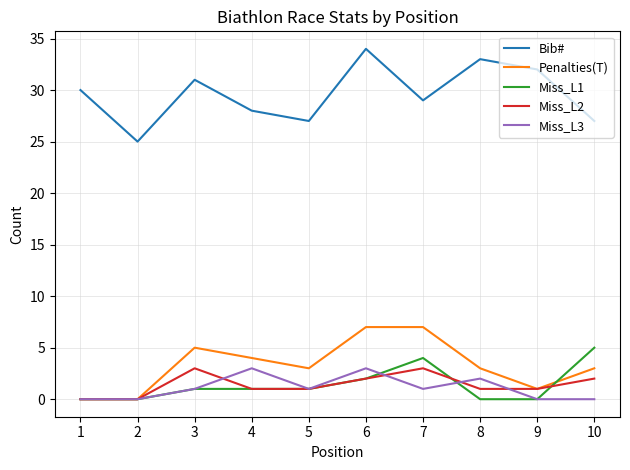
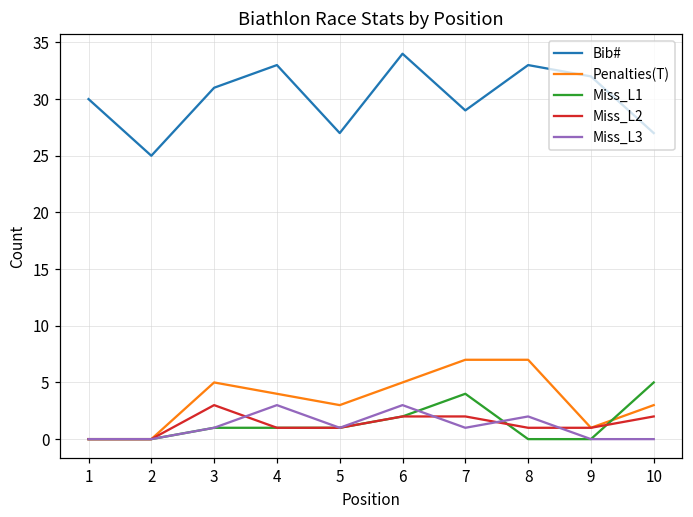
  {
    "Bib#": {
      "1": 30,
      "2": 25,
      "3": 31,
-     "4": 28,
+     "4": 33,
      "5": 27,
      "6": 34,
      "7": 29,
      "8": 33
    },
    "Penalties(T)": {
      "3": 5,
      "4": 4,
      "5": 3,
-     "6": 7,
+     "6": 5,
      "7": 7,
-     "8": 3,
+     "8": 7,
      "10": 3
    },
    "Miss_L1": {
      "7": 4,
      "8": 0,
      "10": 5
    },
    "Miss_L2": {
      "3": 3,
-     "7": 3,
+     "7": 2,
      "8": 1,
      "10": 2
    },
    "Miss_L3": {
      "4": 3,
      "6": 3,
      "7": 1,
      "8": 2,
      "10": 0
    }
  }
